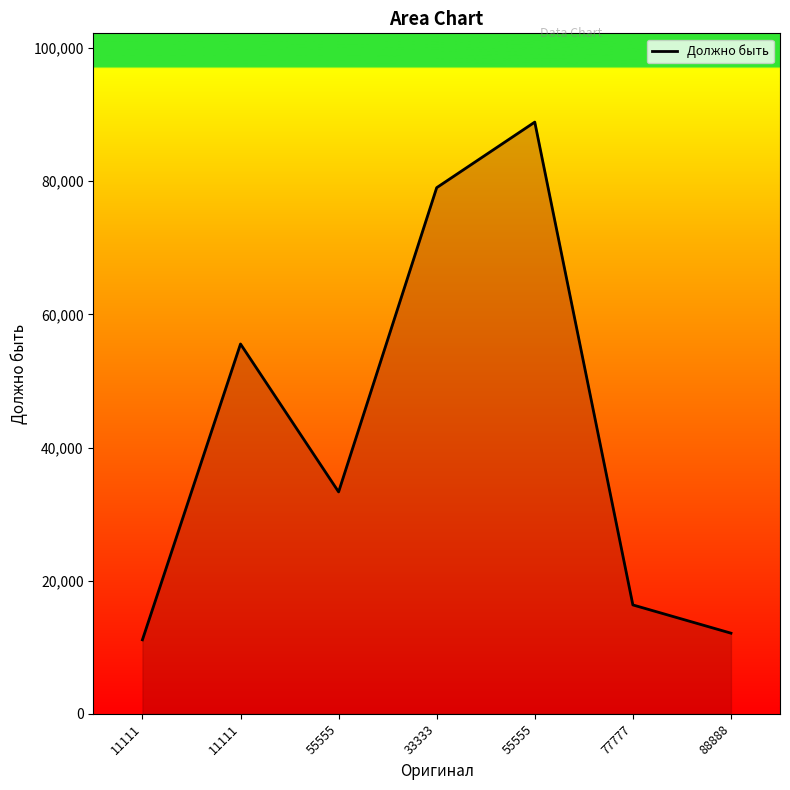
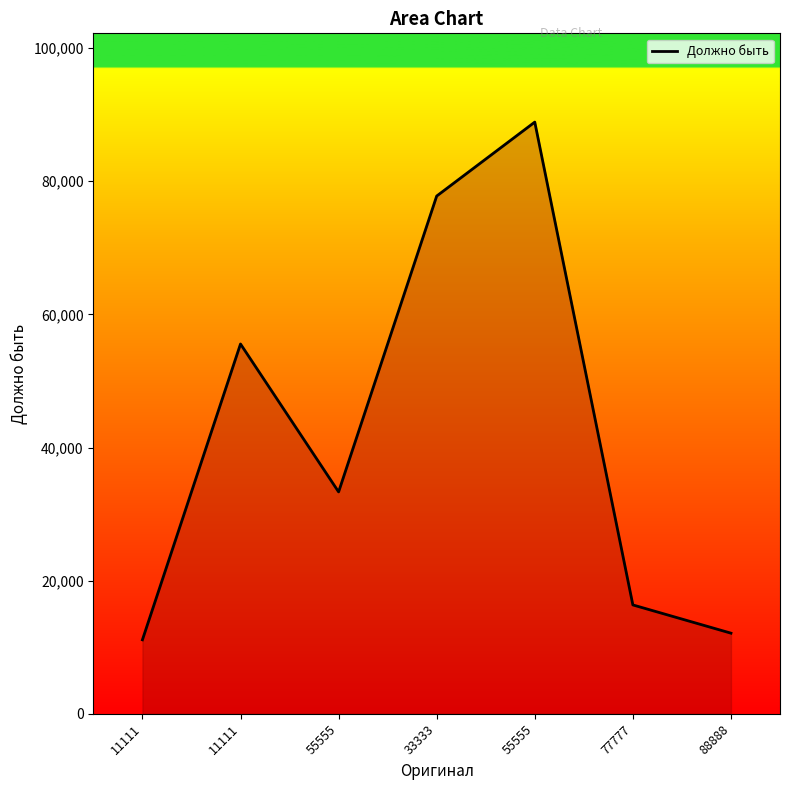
  {
-   "33333": "79,000",
+   "33333": "78,000",
    "77777": "16,000",
    "88888": "12,000"
  }
